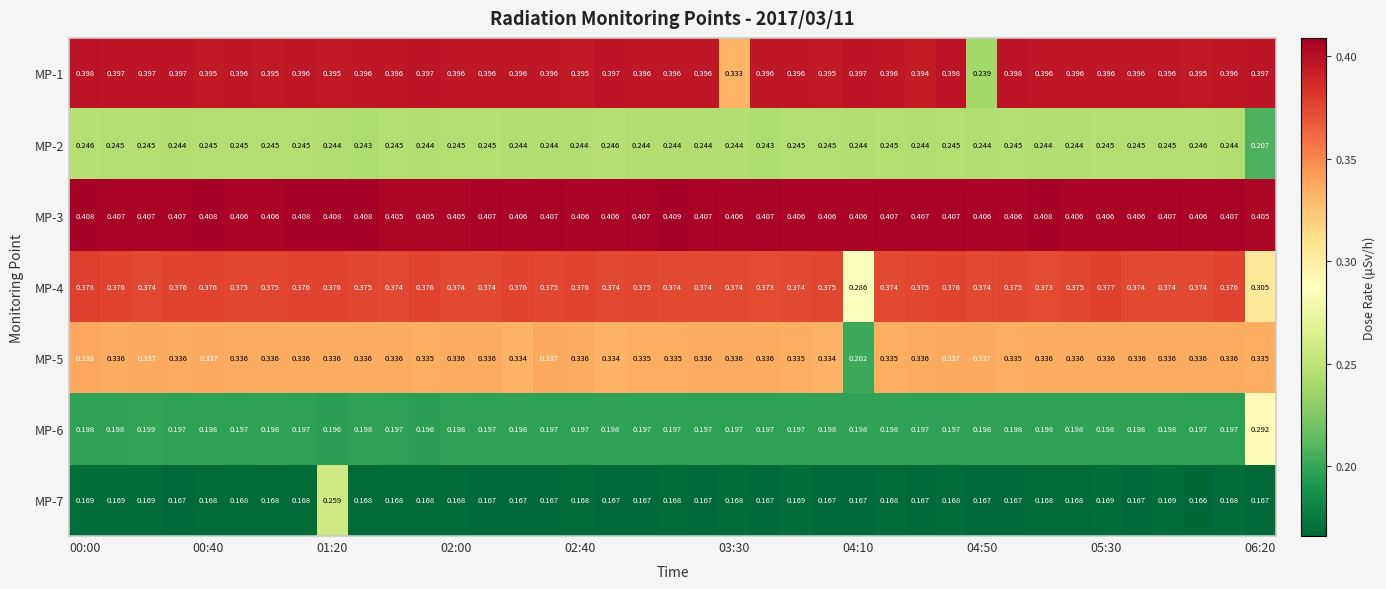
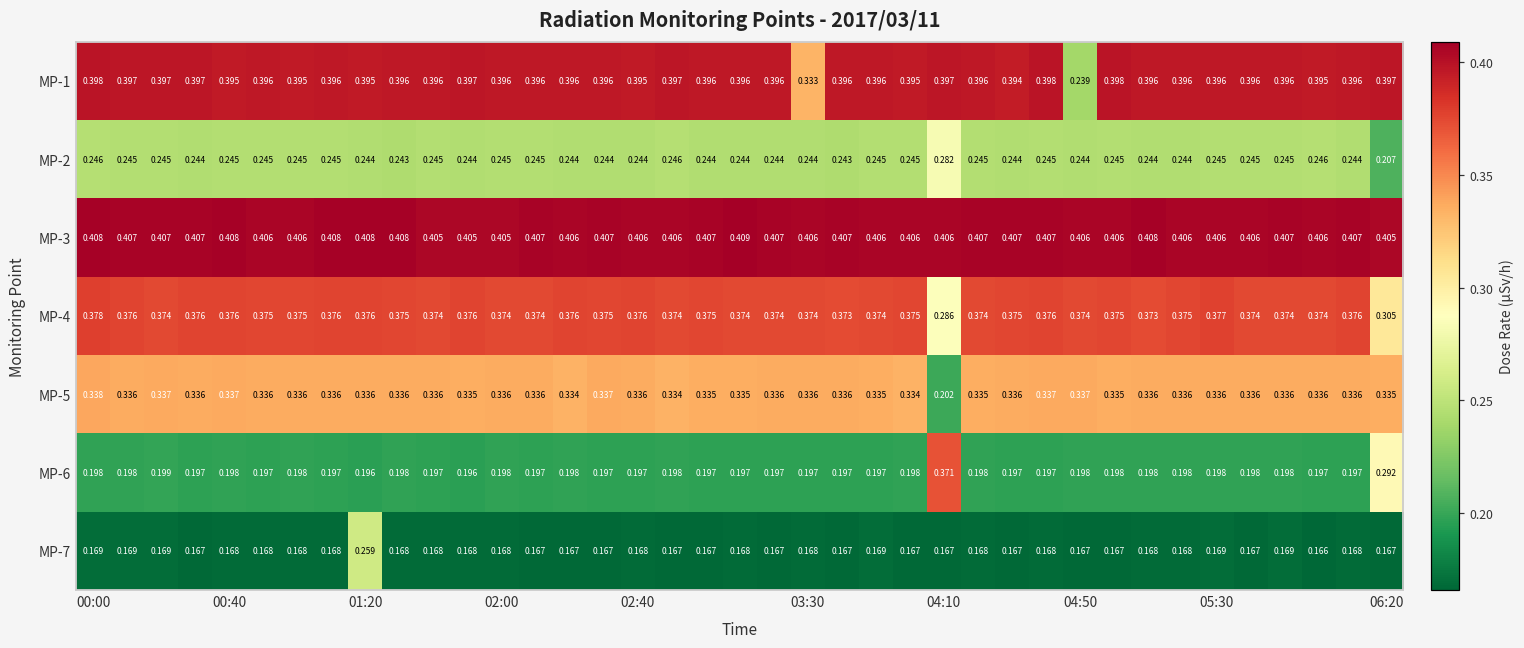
  {
    "MP-1": {
      "00:00": 0.398,
      "00:40": 0.395,
      "01:20": 0.395,
      "02:00": 0.396,
      "02:40": 0.395,
      "03:30": 0.333,
      "04:10": 0.397,
      "04:50": 0.239,
      "05:30": 0.396,
      "06:20": 0.397
    },
    "MP-2": {
      "00:00": 0.246,
      "00:40": 0.245,
      "01:20": 0.244,
      "02:00": 0.245,
      "02:40": 0.244,
      "03:30": 0.244,
-     "04:10": 0.244,
+     "04:10": 0.282,
      "04:50": 0.244,
      "05:30": 0.245,
      "06:20": 0.207
    },
    "MP-3": {
      "00:00": 0.408,
      "00:40": 0.408,
      "01:20": 0.408,
      "02:00": 0.405,
      "02:40": 0.406,
      "03:30": 0.406,
      "04:10": 0.406,
      "04:50": 0.406,
      "05:30": 0.406,
      "06:20": 0.405
    },
    "MP-4": {
      "00:00": 0.378,
      "00:40": 0.376,
      "01:20": 0.376,
      "02:00": 0.374,
      "02:40": 0.376,
      "03:30": 0.374,
      "04:10": 0.286,
      "04:50": 0.374,
      "05:30": 0.377,
      "06:20": 0.305
    },
    "MP-5": {
      "00:00": 0.338,
      "00:40": 0.337,
      "01:20": 0.336,
      "02:00": 0.336,
      "02:40": 0.336,
      "03:30": 0.336,
      "04:10": 0.202,
      "04:50": 0.337,
      "05:30": 0.336,
      "06:20": 0.335
    },
    "MP-6": {
      "00:00": 0.198,
      "00:40": 0.198,
      "01:20": 0.196,
      "02:00": 0.198,
      "02:40": 0.197,
      "03:30": 0.197,
-     "04:10": 0.198,
+     "04:10": 0.371,
      "04:50": 0.198,
      "05:30": 0.198,
      "06:20": 0.292
    },
    "MP-7": {
      "00:00": 0.169,
      "00:40": 0.168,
      "01:20": 0.259,
      "02:00": 0.168,
      "02:40": 0.168,
      "03:30": 0.168,
      "04:10": 0.167,
      "04:50": 0.167,
      "05:30": 0.169,
      "06:20": 0.167
    }
  }
